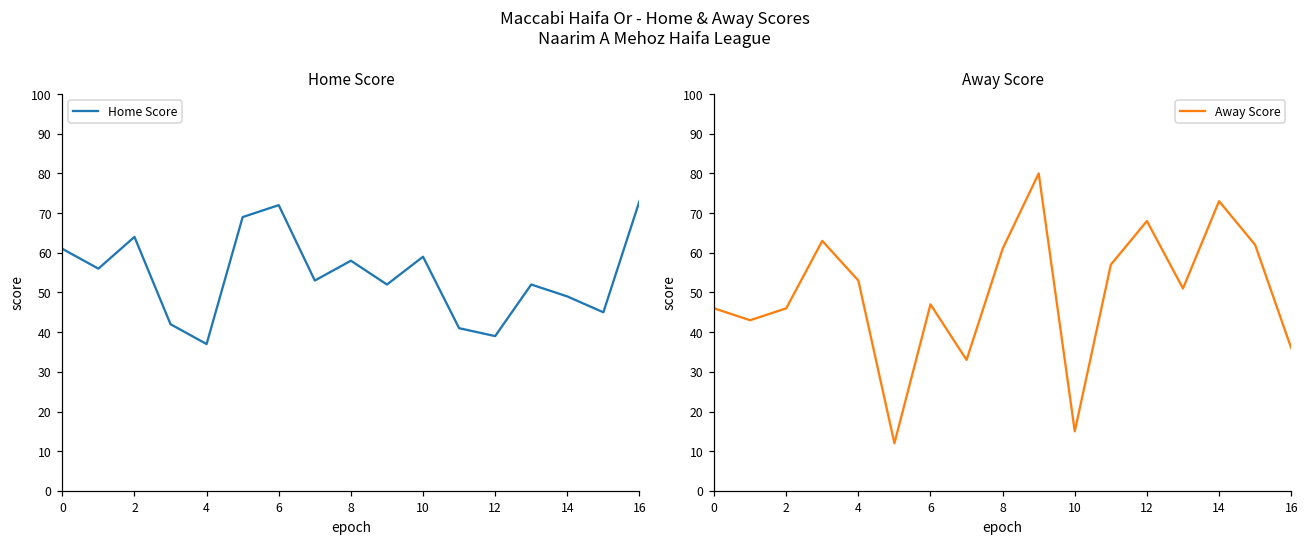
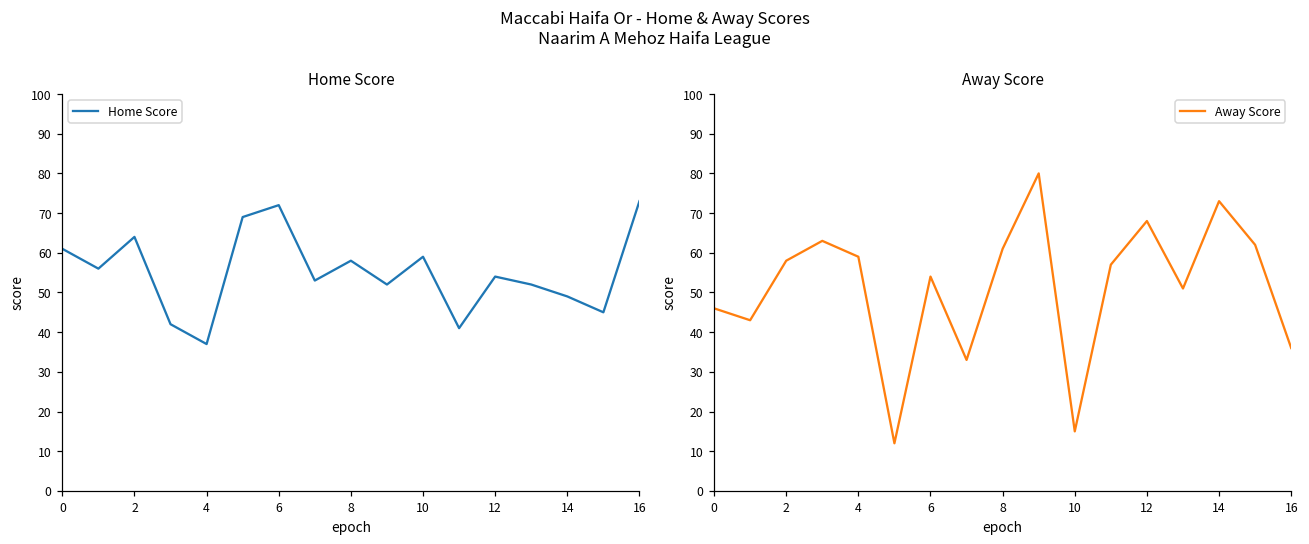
  {
    "Home Score": {
      "0": 61,
      "2": 64,
      "4": 37,
      "6": 72,
      "8": 58,
      "10": 59,
-     "12": 39,
+     "12": 54,
      "14": 49,
      "16": 73
    },
    "Away Score": {
      "0": 46,
-     "2": 46,
-     "4": 53,
-     "6": 47,
+     "2": 58,
+     "4": 59,
+     "6": 54,
      "8": 61,
      "10": 15,
      "12": 68,
      "14": 73,
      "16": 36
    }
  }
